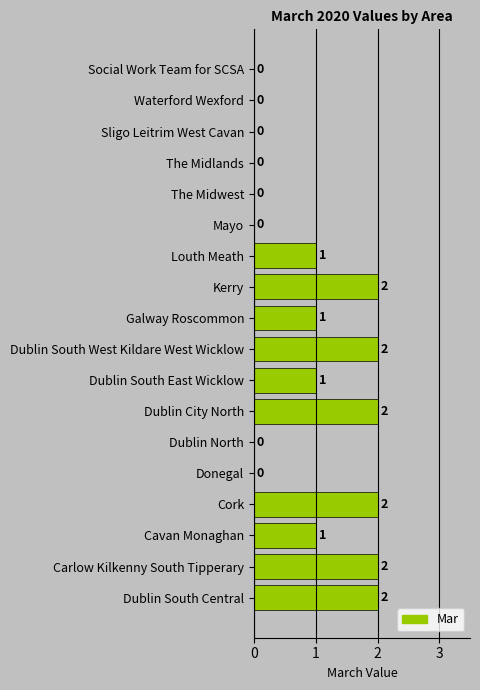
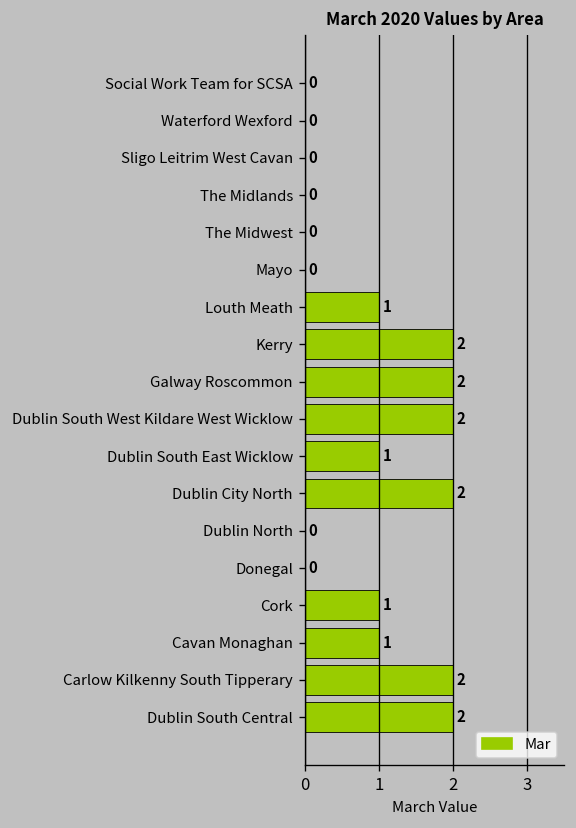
  {
    "Social Work Team for SCSA": 0,
    "Waterford Wexford": 0,
    "Sligo Leitrim West Cavan": 0,
    "The Midlands": 0,
    "The Midwest": 0,
    "Mayo": 0,
    "Louth Meath": 1,
    "Kerry": 2,
-   "Galway Roscommon": 1,
+   "Galway Roscommon": 2,
    "Dublin South West Kildare West Wicklow": 2,
    "Dublin South East Wicklow": 1,
    "Dublin City North": 2,
    "Dublin North": 0,
    "Donegal": 0,
-   "Cork": 2,
+   "Cork": 1,
    "Cavan Monaghan": 1,
    "Carlow Kilkenny South Tipperary": 2,
    "Dublin South Central": 2
  }
